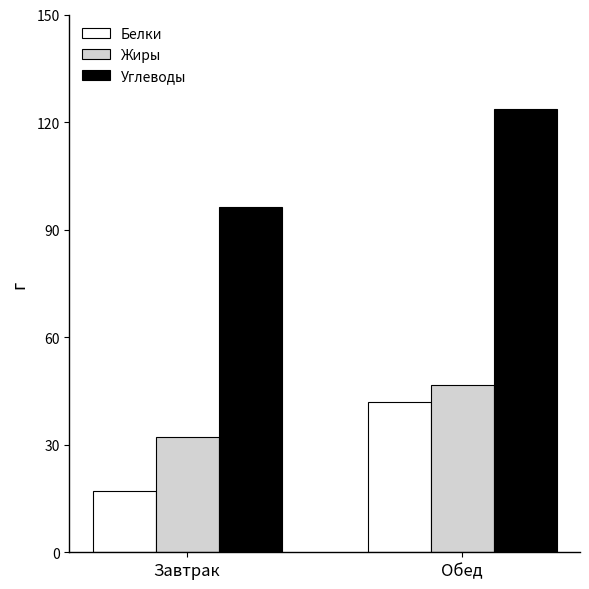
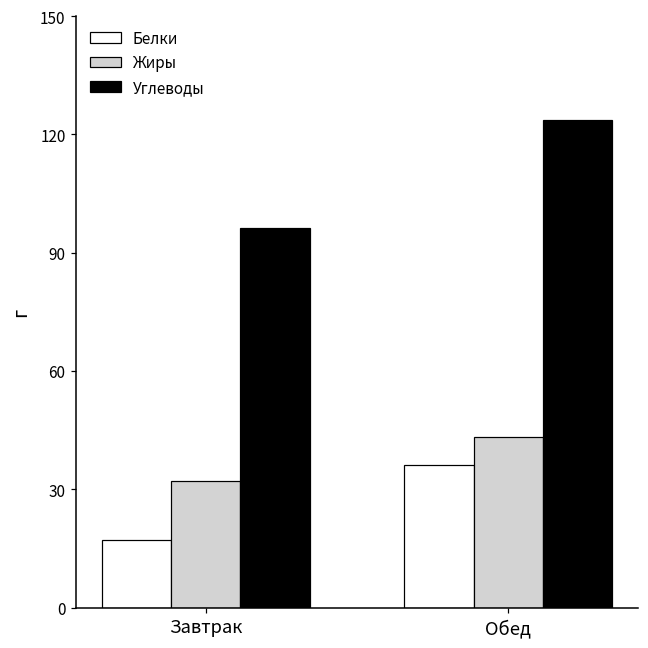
  {
    "Белки": {
      "Завтрак": 17,
-     "Обед": 42
+     "Обед": 36
    },
    "Жиры": {
      "Завтрак": 32,
-     "Обед": 47
+     "Обед": 43
    },
    "Углеводы": {
      "Завтрак": 96,
      "Обед": 124
    }
  }
